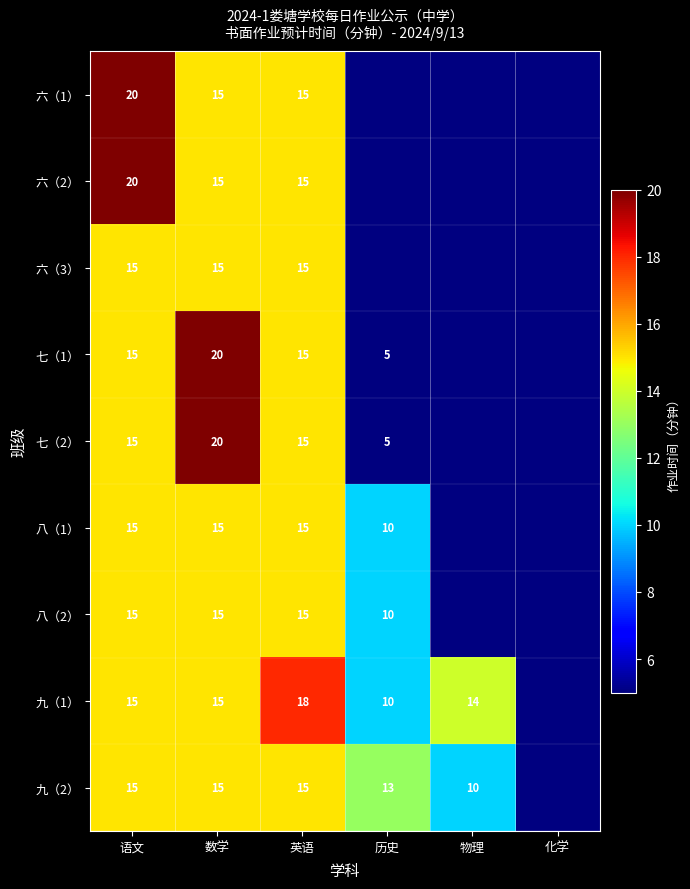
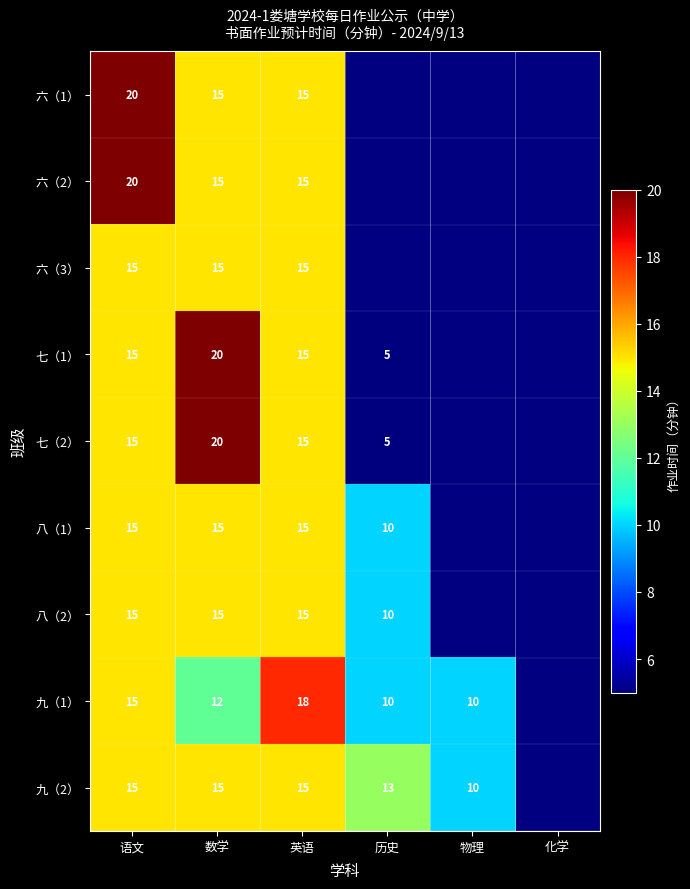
  {
    "六（1）": {
      "语文": 20,
      "数学": 15,
      "英语": 15
    },
    "六（2）": {
      "语文": 20,
      "数学": 15,
      "英语": 15
    },
    "六（3）": {
      "语文": 15,
      "数学": 15,
      "英语": 15
    },
    "七（1）": {
      "语文": 15,
      "数学": 20,
      "英语": 15,
      "历史": 5
    },
    "七（2）": {
      "语文": 15,
      "数学": 20,
      "英语": 15,
      "历史": 5
    },
    "八（1）": {
      "语文": 15,
      "数学": 15,
      "英语": 15,
      "历史": 10
    },
    "八（2）": {
      "语文": 15,
      "数学": 15,
      "英语": 15,
      "历史": 10
    },
    "九（1）": {
      "语文": 15,
-     "数学": 15,
+     "数学": 12,
      "英语": 18,
      "历史": 10,
-     "物理": 14
+     "物理": 10
    },
    "九（2）": {
      "语文": 15,
      "数学": 15,
      "英语": 15,
      "历史": 13,
      "物理": 10
    }
  }
